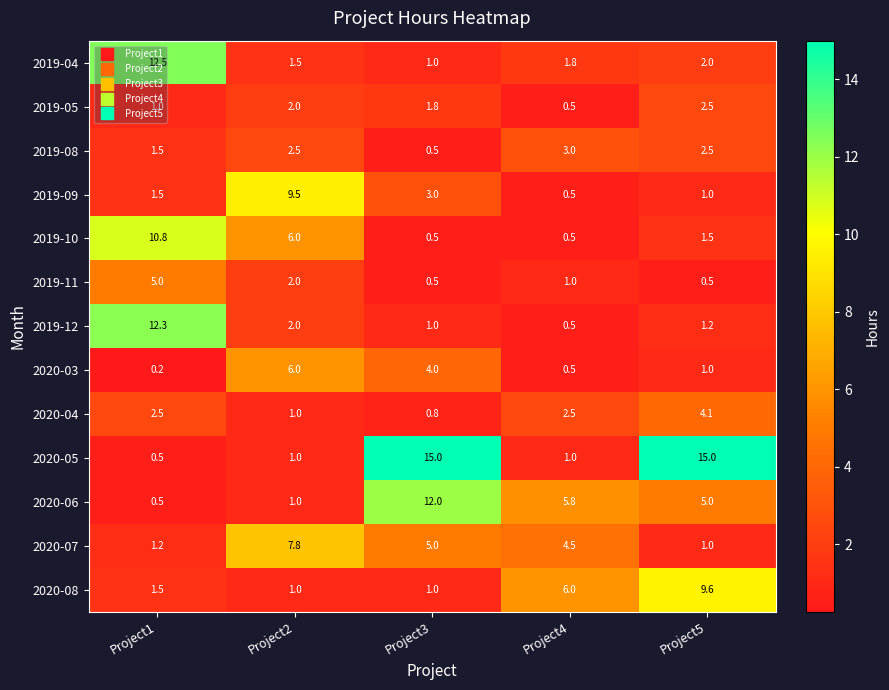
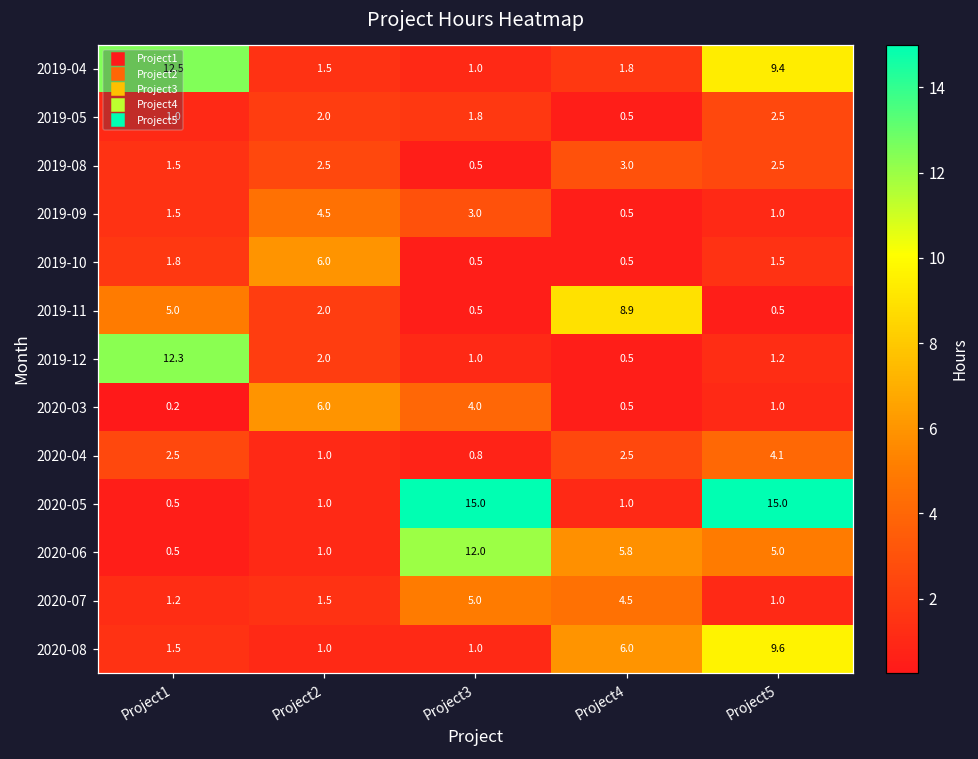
  {
    "2019-04": {
      "Project2": 1.5,
      "Project3": 1.0,
      "Project4": 1.8,
-     "Project5": 2.0
+     "Project5": 9.4
    },
    "2019-05": {
      "Project2": 2.0,
      "Project3": 1.8,
      "Project4": 0.5,
      "Project5": 2.5
    },
    "2019-08": {
      "Project1": 1.5,
      "Project2": 2.5,
      "Project3": 0.5,
      "Project4": 3.0,
      "Project5": 2.5
    },
    "2019-09": {
      "Project1": 1.5,
-     "Project2": 9.5,
+     "Project2": 4.5,
      "Project3": 3.0,
      "Project4": 0.5,
      "Project5": 1.0
    },
    "2019-10": {
-     "Project1": 10.8,
+     "Project1": 1.8,
      "Project2": 6.0,
      "Project3": 0.5,
      "Project4": 0.5,
      "Project5": 1.5
    },
    "2019-11": {
      "Project1": 5.0,
      "Project2": 2.0,
      "Project3": 0.5,
-     "Project4": 1.0,
+     "Project4": 8.9,
      "Project5": 0.5
    },
    "2019-12": {
      "Project1": 12.3,
      "Project2": 2.0,
      "Project3": 1.0,
      "Project4": 0.5,
      "Project5": 1.2
    },
    "2020-03": {
      "Project1": 0.2,
      "Project2": 6.0,
      "Project3": 4.0,
      "Project4": 0.5,
      "Project5": 1.0
    },
    "2020-04": {
      "Project1": 2.5,
      "Project2": 1.0,
      "Project3": 0.8,
      "Project4": 2.5,
      "Project5": 4.1
    },
    "2020-05": {
      "Project1": 0.5,
      "Project2": 1.0,
      "Project3": 15.0,
      "Project4": 1.0,
      "Project5": 15.0
    },
    "2020-06": {
      "Project1": 0.5,
      "Project2": 1.0,
      "Project3": 12.0,
      "Project4": 5.8,
      "Project5": 5.0
    },
    "2020-07": {
      "Project1": 1.2,
-     "Project2": 7.8,
+     "Project2": 1.5,
      "Project3": 5.0,
      "Project4": 4.5,
      "Project5": 1.0
    },
    "2020-08": {
      "Project1": 1.5,
      "Project2": 1.0,
      "Project3": 1.0,
      "Project4": 6.0,
      "Project5": 9.6
    }
  }
